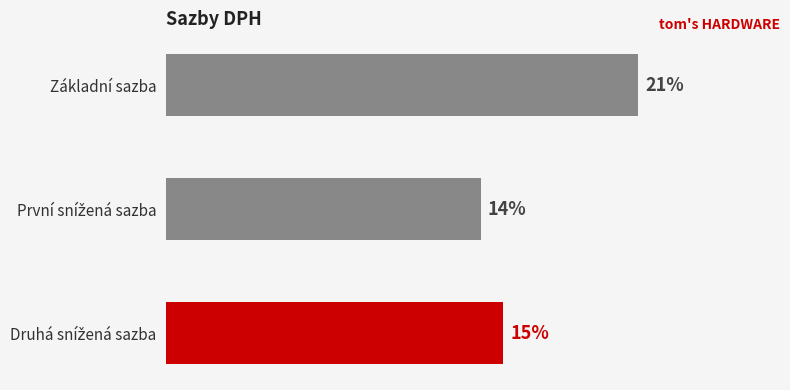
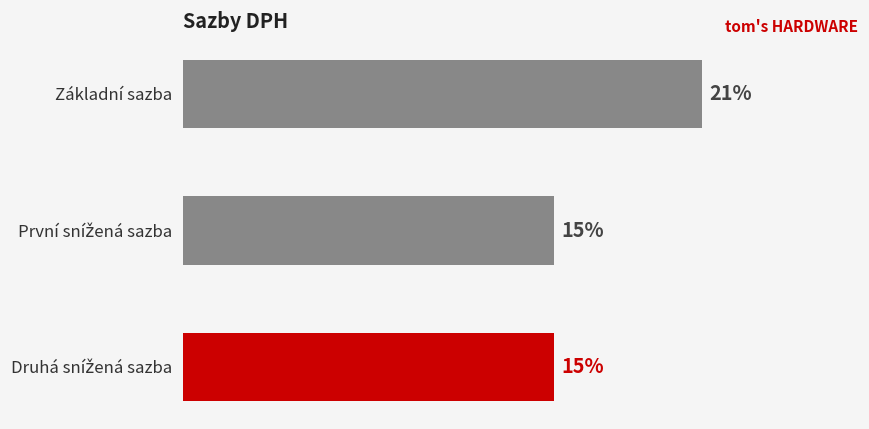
  {
    "Základní sazba": "21%",
-   "První snížená sazba": "14%",
+   "První snížená sazba": "15%",
    "Druhá snížená sazba": "15%"
  }
